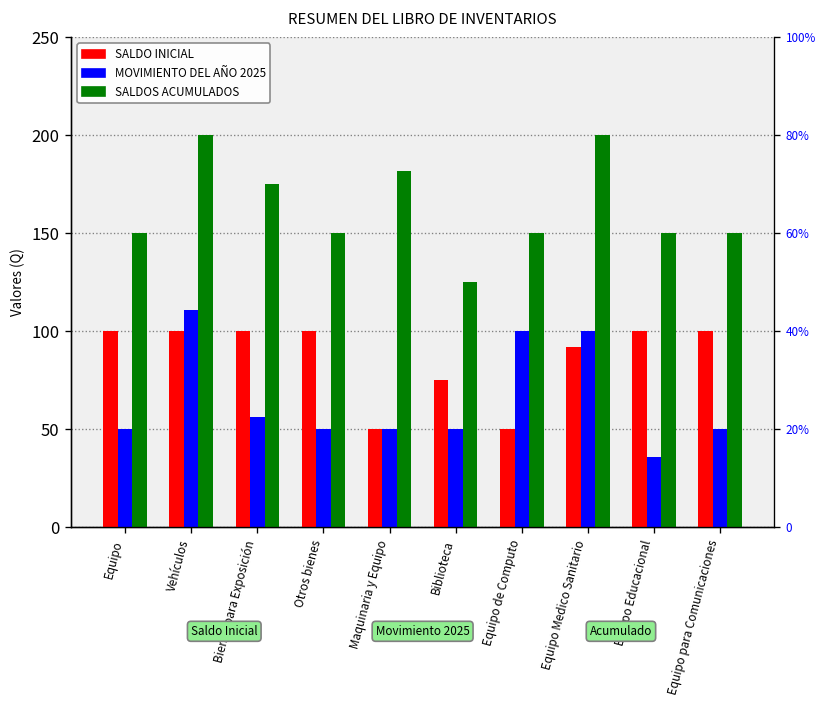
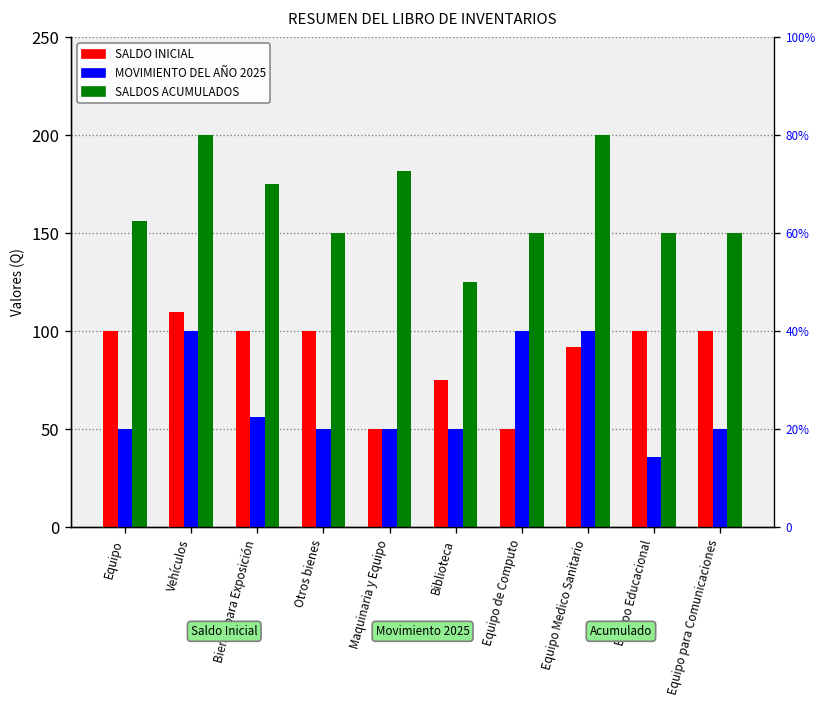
  {
    "SALDO INICIAL": {
      "Equipo": 100,
-     "Vehículos": 100,
+     "Vehículos": 110,
      "Bienes para Exposición": 100,
      "Otros bienes": 100,
      "Maquinaria y Equipo": 50,
      "Biblioteca": 75,
      "Equipo de Computo": 50,
      "Equipo Medico Sanitario": 92,
      "Equipo Educacional": 100,
      "Equipo para Comunicaciones": 100
    },
    "MOVIMIENTO DEL AÑO 2025": {
      "Equipo": 50,
-     "Vehículos": 111,
+     "Vehículos": 100,
      "Bienes para Exposición": 56,
      "Otros bienes": 50,
      "Maquinaria y Equipo": 50,
      "Biblioteca": 50,
      "Equipo de Computo": 100,
      "Equipo Medico Sanitario": 100,
      "Equipo Educacional": 36,
      "Equipo para Comunicaciones": 50
    },
    "SALDOS ACUMULADOS": {
-     "Equipo": 150,
+     "Equipo": 156,
      "Vehículos": 200,
      "Bienes para Exposición": 175,
      "Otros bienes": 150,
      "Maquinaria y Equipo": 182,
      "Biblioteca": 125,
      "Equipo de Computo": 150,
      "Equipo Medico Sanitario": 200,
      "Equipo Educacional": 150,
      "Equipo para Comunicaciones": 150
    }
  }
